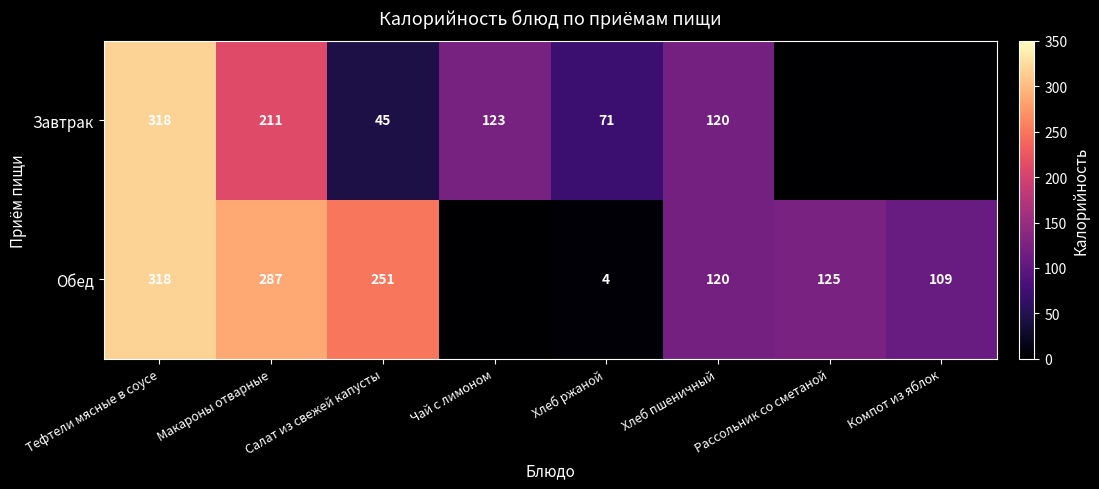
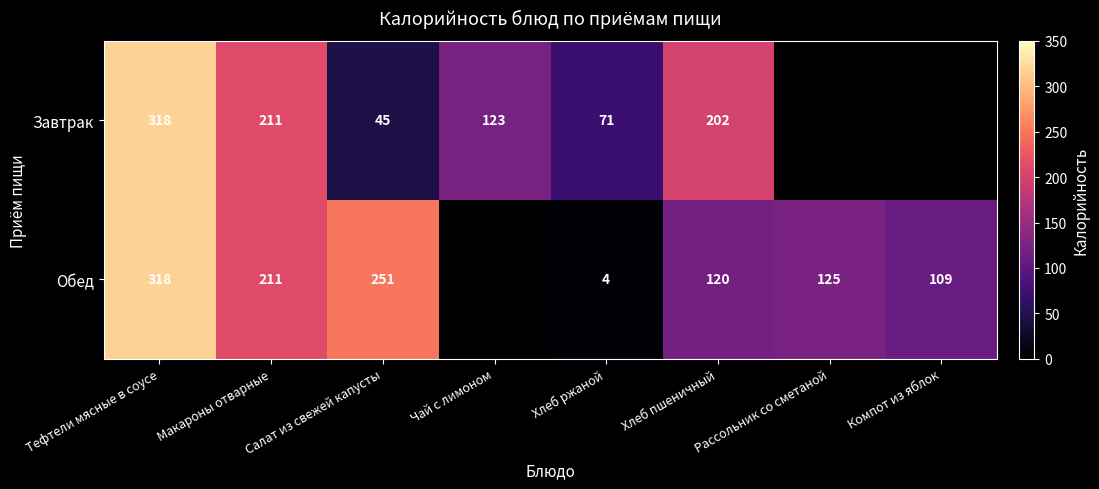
  {
    "Завтрак": {
      "Тефтели мясные в соусе": 318,
      "Макароны отварные": 211,
      "Салат из свежей капусты": 45,
      "Чай с лимоном": 123,
      "Хлеб ржаной": 71,
-     "Хлеб пшеничный": 120
+     "Хлеб пшеничный": 202
    },
    "Обед": {
      "Тефтели мясные в соусе": 318,
-     "Макароны отварные": 287,
+     "Макароны отварные": 211,
      "Салат из свежей капусты": 251,
      "Хлеб ржаной": 4,
      "Хлеб пшеничный": 120,
      "Рассольник со сметаной": 125,
      "Компот из яблок": 109
    }
  }
